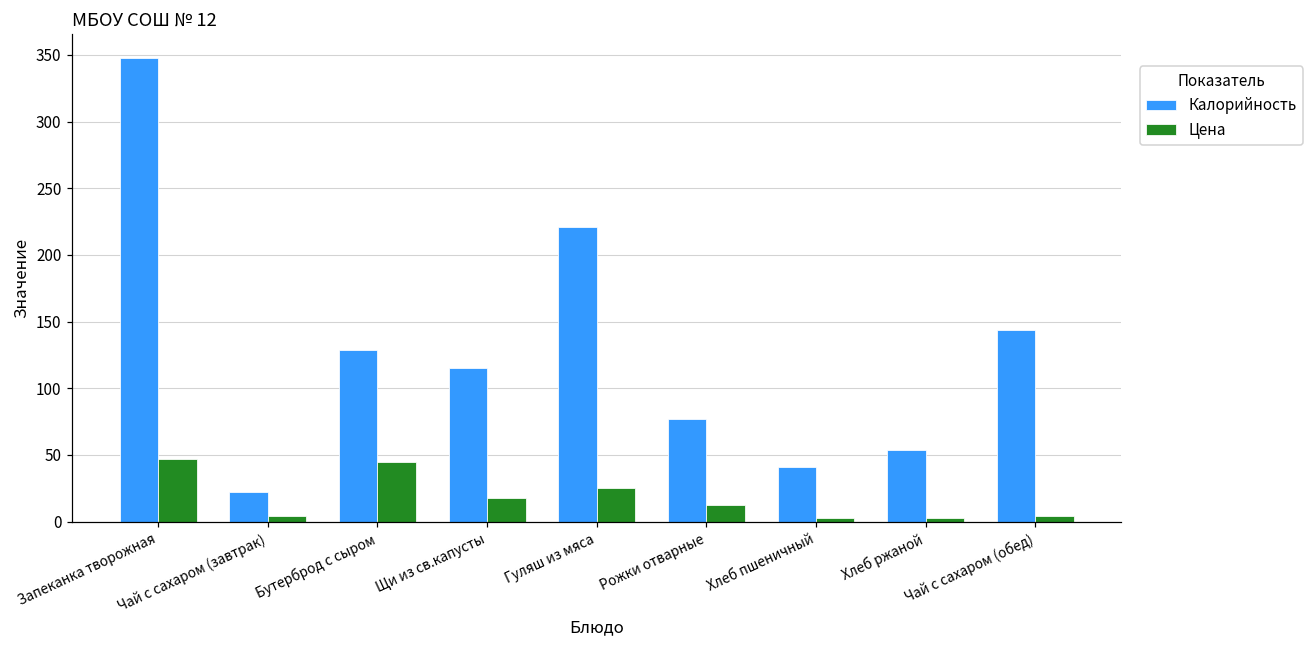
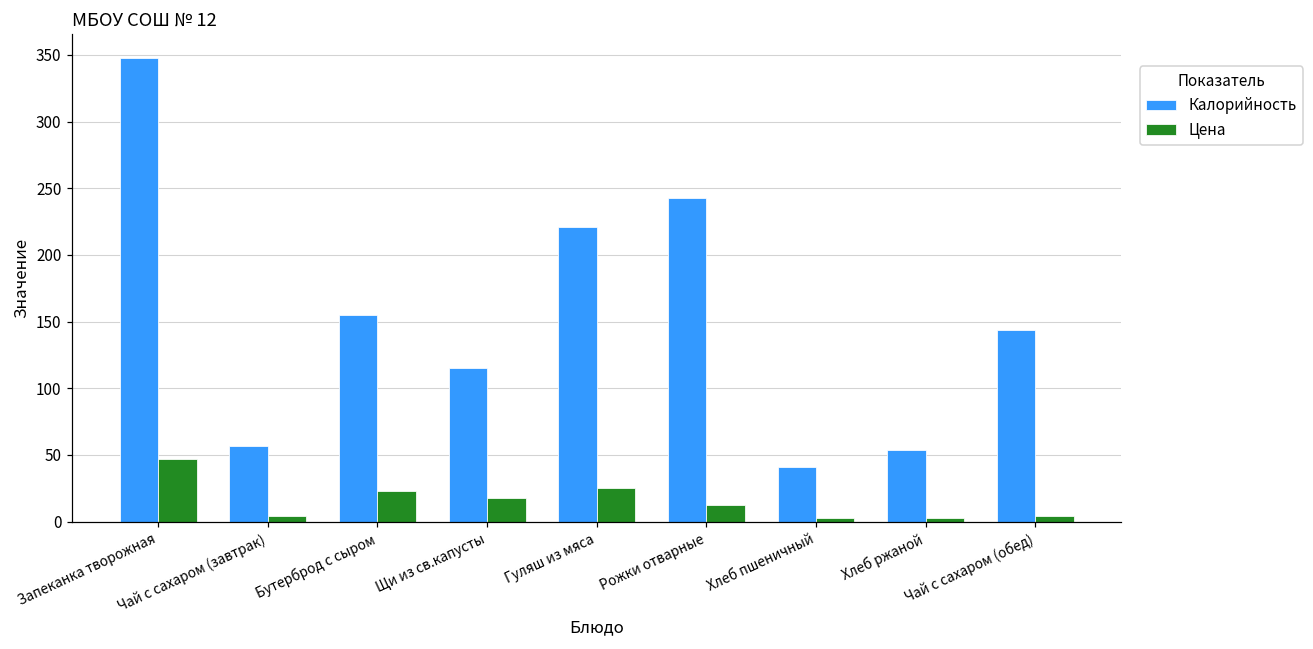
  {
    "Калорийность": {
      "Запеканка творожная": 348,
-     "Чай с сахаром (завтрак)": 22,
-     "Бутерброд с сыром": 129,
+     "Чай с сахаром (завтрак)": 57,
+     "Бутерброд с сыром": 155,
      "Щи из св.капусты": 115,
      "Гуляш из мяса": 221,
-     "Рожки отварные": 77,
+     "Рожки отварные": 243,
      "Хлеб пшеничный": 41,
      "Хлеб ржаной": 54,
      "Чай с сахаром (обед)": 144
    },
    "Цена": {
      "Запеканка творожная": 47,
      "Чай с сахаром (завтрак)": 4,
-     "Бутерброд с сыром": 45,
+     "Бутерброд с сыром": 23,
      "Щи из св.капусты": 17,
      "Гуляш из мяса": 25,
      "Рожки отварные": 12,
      "Хлеб пшеничный": 3,
      "Хлеб ржаной": 3,
      "Чай с сахаром (обед)": 4
    }
  }
